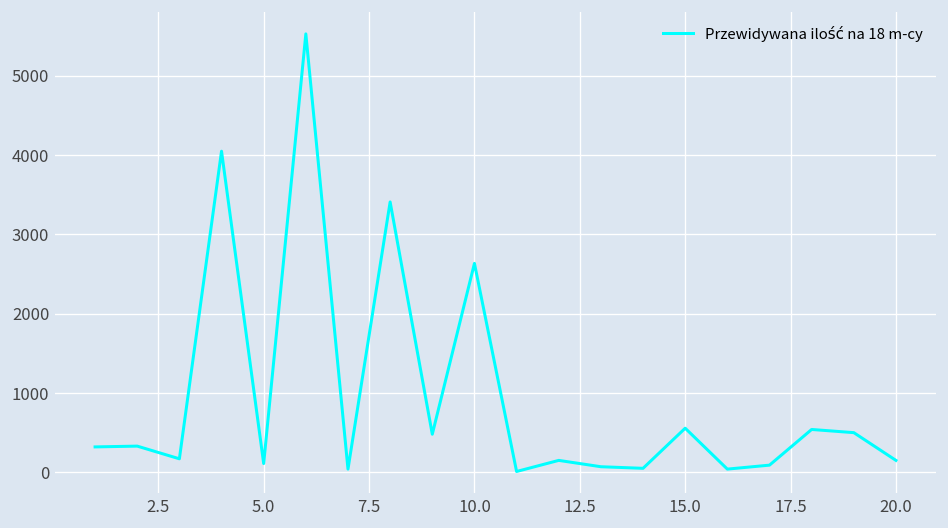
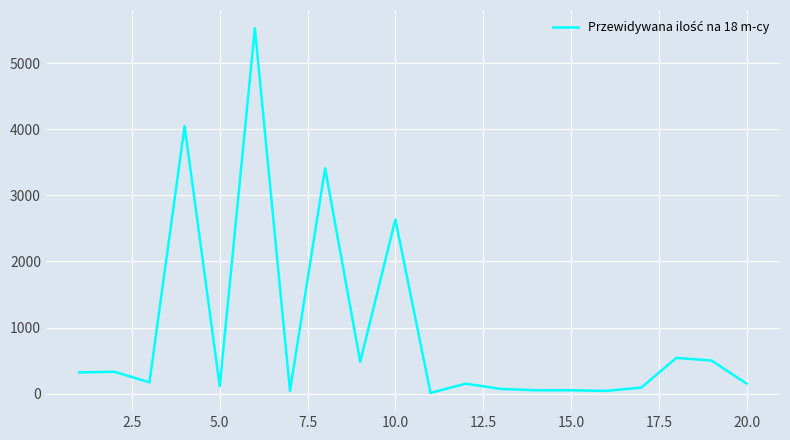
  {
    "5.0": 100,
    "10.0": 2600,
-   "15.0": 600,
+   "15.0": 100,
    "20.0": 200
  }
